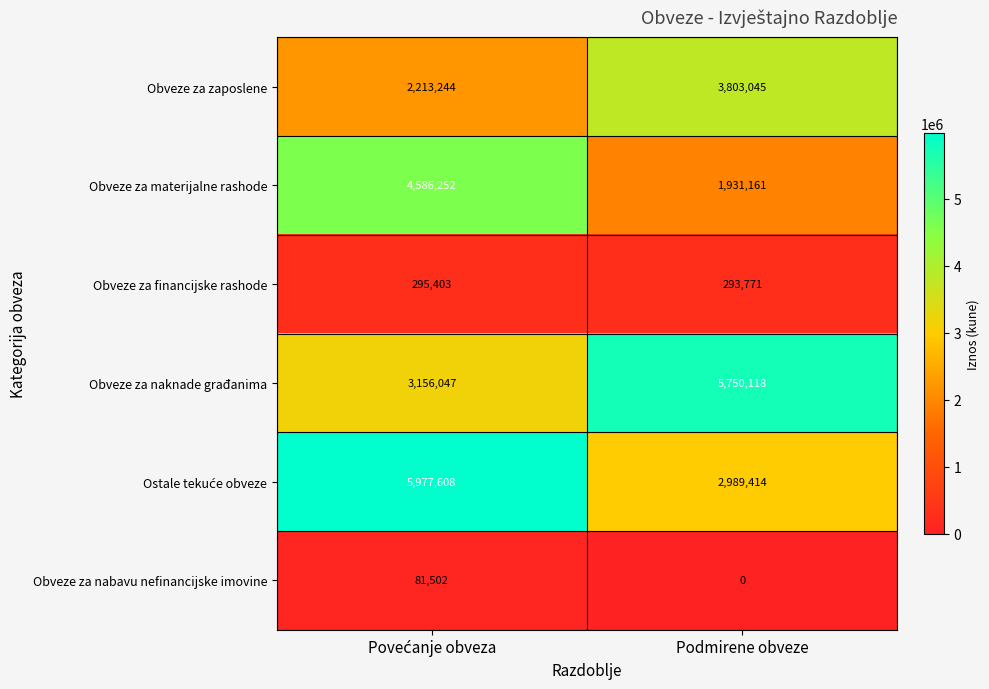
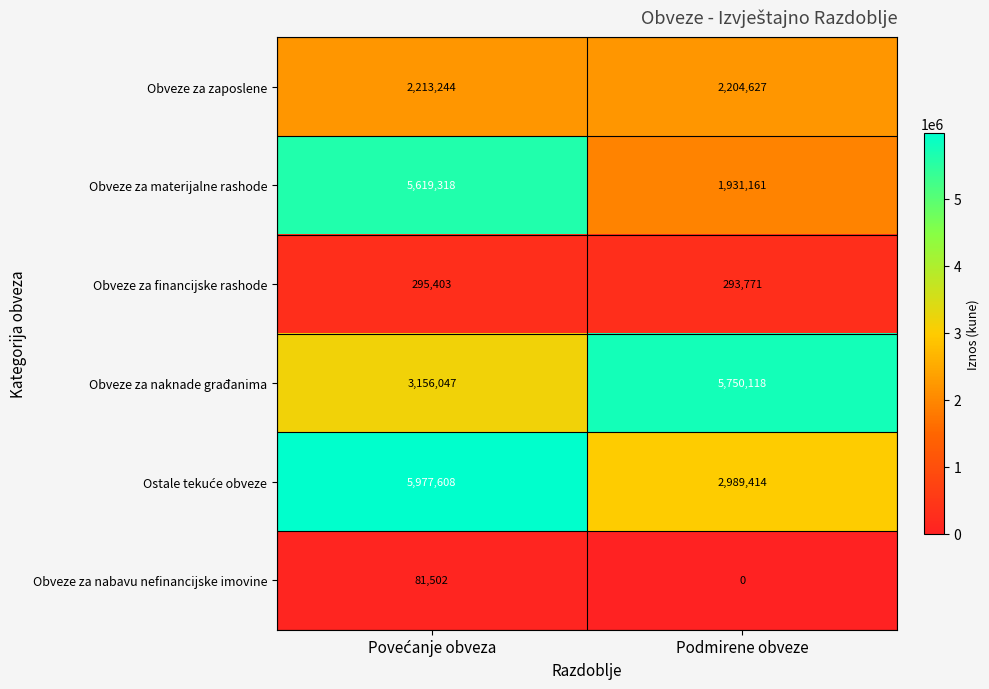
  {
    "Obveze za zaposlene": {
      "Povećanje obveza": "2,213,244",
-     "Podmirene obveze": "3,803,045"
+     "Podmirene obveze": "2,204,627"
    },
    "Obveze za materijalne rashode": {
-     "Povećanje obveza": "4,586,252",
+     "Povećanje obveza": "5,619,318",
      "Podmirene obveze": "1,931,161"
    },
    "Obveze za financijske rashode": {
      "Povećanje obveza": "295,403",
      "Podmirene obveze": "293,771"
    },
    "Obveze za naknade građanima": {
      "Povećanje obveza": "3,156,047",
      "Podmirene obveze": "5,750,118"
    },
    "Ostale tekuće obveze": {
      "Povećanje obveza": "5,977,608",
      "Podmirene obveze": "2,989,414"
    },
    "Obveze za nabavu nefinancijske imovine": {
      "Povećanje obveza": "81,502",
      "Podmirene obveze": "0"
    }
  }
